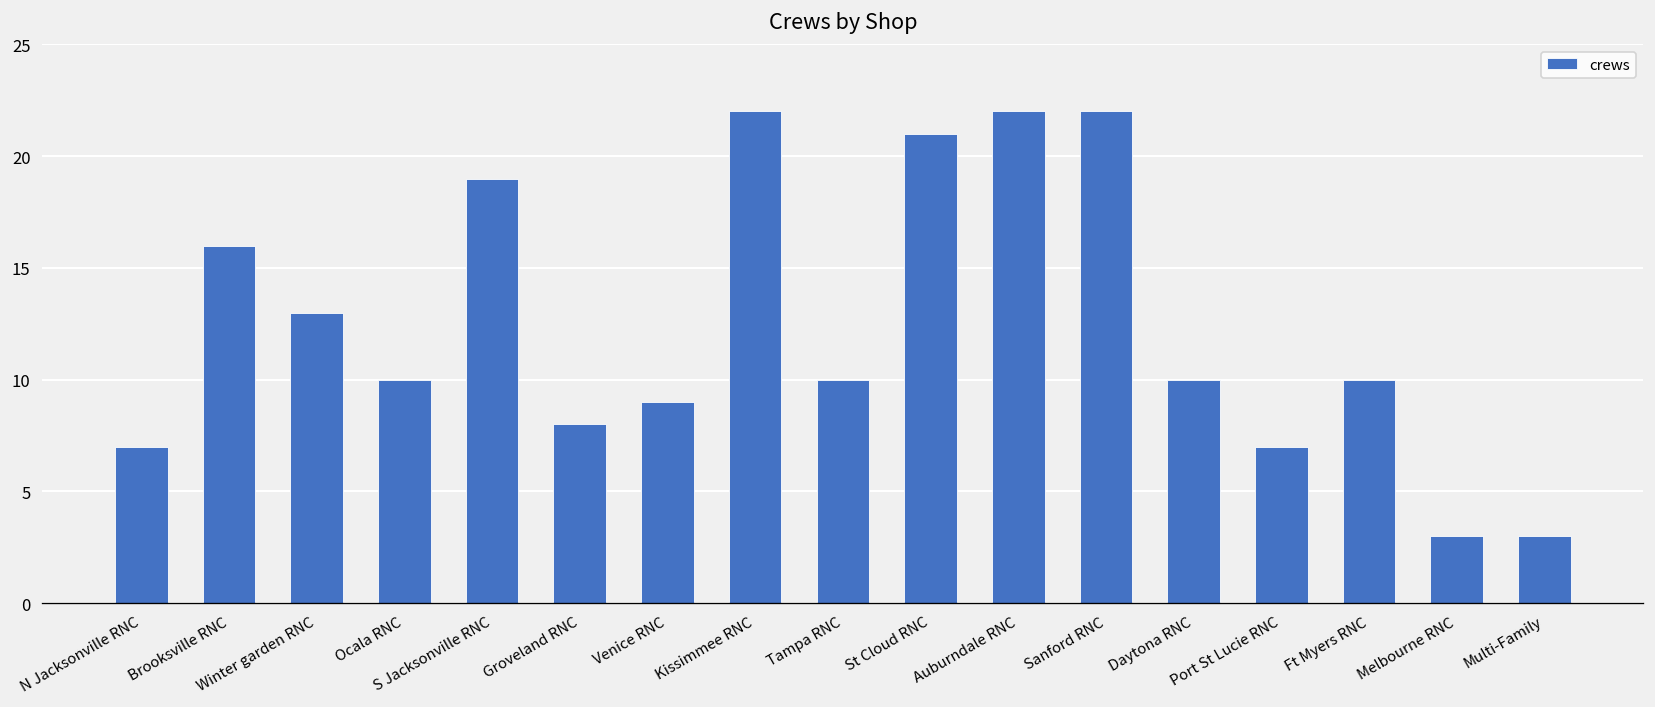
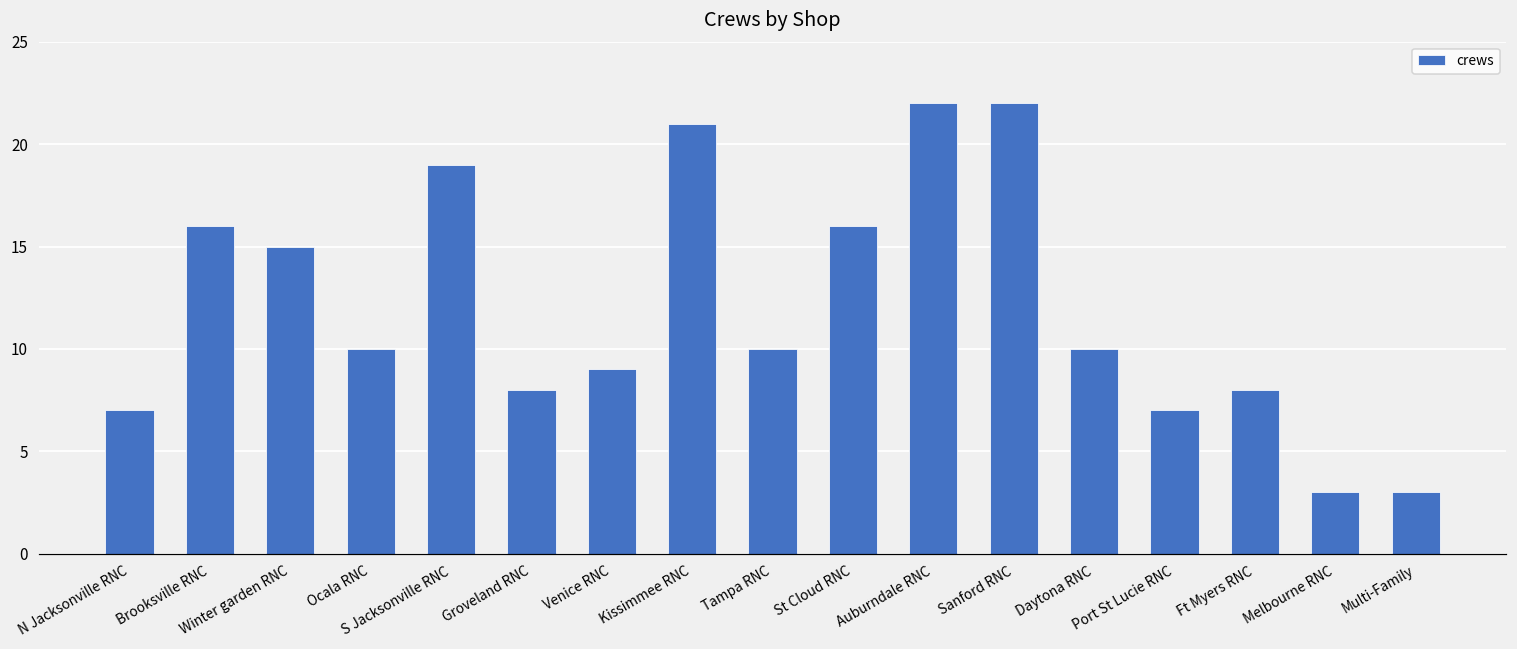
  {
    "N Jacksonville RNC": 7,
    "Brooksville RNC": 16,
-   "Winter garden RNC": 13,
+   "Winter garden RNC": 15,
    "Ocala RNC": 10,
    "S Jacksonville RNC": 19,
    "Groveland RNC": 8,
    "Venice RNC": 9,
-   "Kissimmee RNC": 22,
+   "Kissimmee RNC": 21,
    "Tampa RNC": 10,
-   "St Cloud RNC": 21,
+   "St Cloud RNC": 16,
    "Auburndale RNC": 22,
    "Sanford RNC": 22,
    "Daytona RNC": 10,
    "Port St Lucie RNC": 7,
-   "Ft Myers RNC": 10,
+   "Ft Myers RNC": 8,
    "Melbourne RNC": 3,
    "Multi-Family": 3
  }
